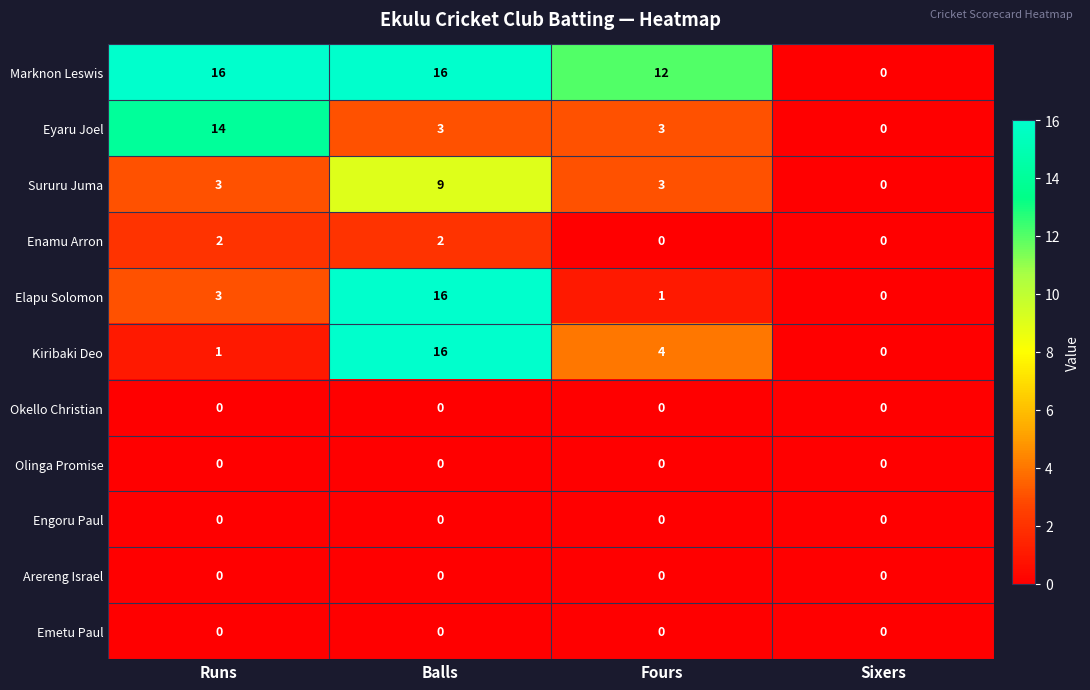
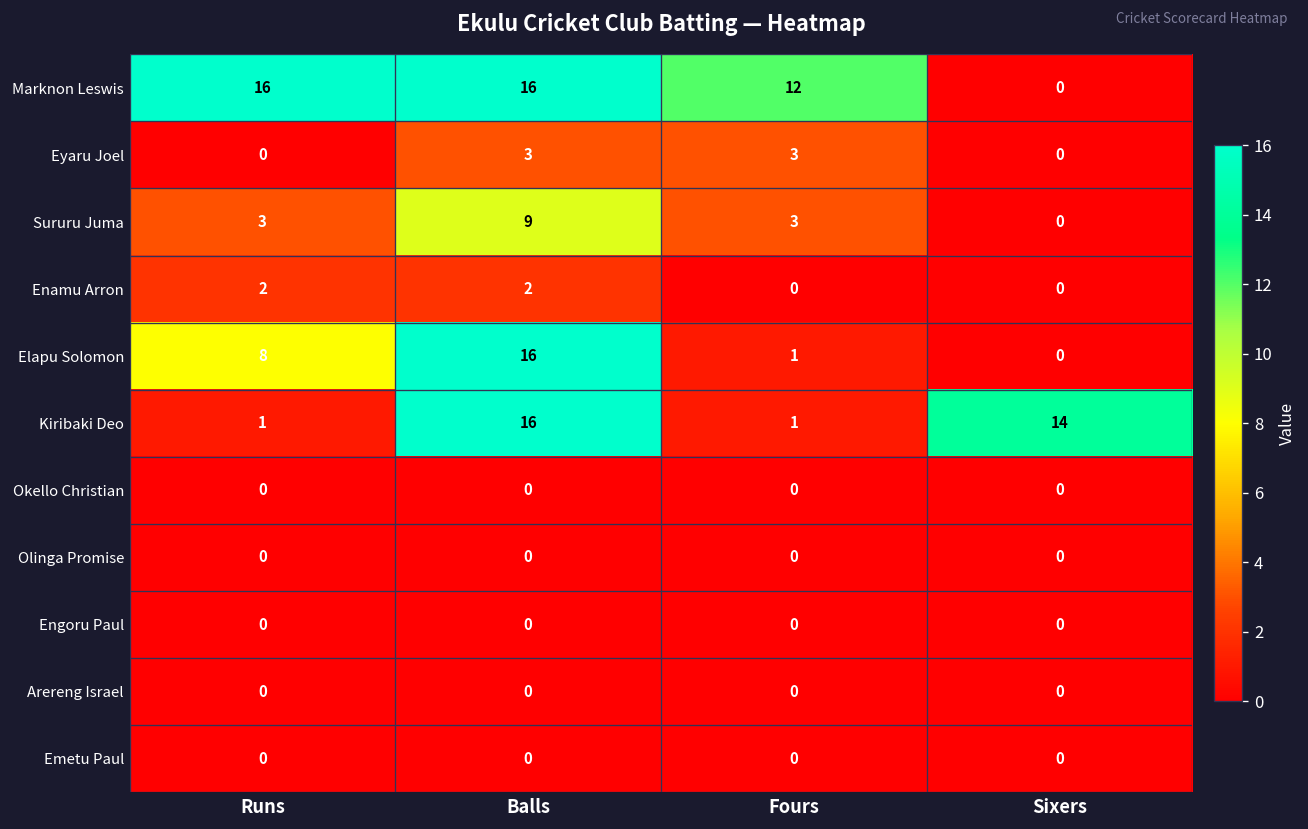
  {
    "Marknon Leswis": {
      "Runs": 16,
      "Balls": 16,
      "Fours": 12,
      "Sixers": 0
    },
    "Eyaru Joel": {
-     "Runs": 14,
+     "Runs": 0,
      "Balls": 3,
      "Fours": 3,
      "Sixers": 0
    },
    "Sururu Juma": {
      "Runs": 3,
      "Balls": 9,
      "Fours": 3,
      "Sixers": 0
    },
    "Enamu Arron": {
      "Runs": 2,
      "Balls": 2,
      "Fours": 0,
      "Sixers": 0
    },
    "Elapu Solomon": {
-     "Runs": 3,
+     "Runs": 8,
      "Balls": 16,
      "Fours": 1,
      "Sixers": 0
    },
    "Kiribaki Deo": {
      "Runs": 1,
      "Balls": 16,
-     "Fours": 4,
-     "Sixers": 0
+     "Fours": 1,
+     "Sixers": 14
    },
    "Okello Christian": {
      "Runs": 0,
      "Balls": 0,
      "Fours": 0,
      "Sixers": 0
    },
    "Olinga Promise": {
      "Runs": 0,
      "Balls": 0,
      "Fours": 0,
      "Sixers": 0
    },
    "Engoru Paul": {
      "Runs": 0,
      "Balls": 0,
      "Fours": 0,
      "Sixers": 0
    },
    "Arereng Israel": {
      "Runs": 0,
      "Balls": 0,
      "Fours": 0,
      "Sixers": 0
    },
    "Emetu Paul": {
      "Runs": 0,
      "Balls": 0,
      "Fours": 0,
      "Sixers": 0
    }
  }
